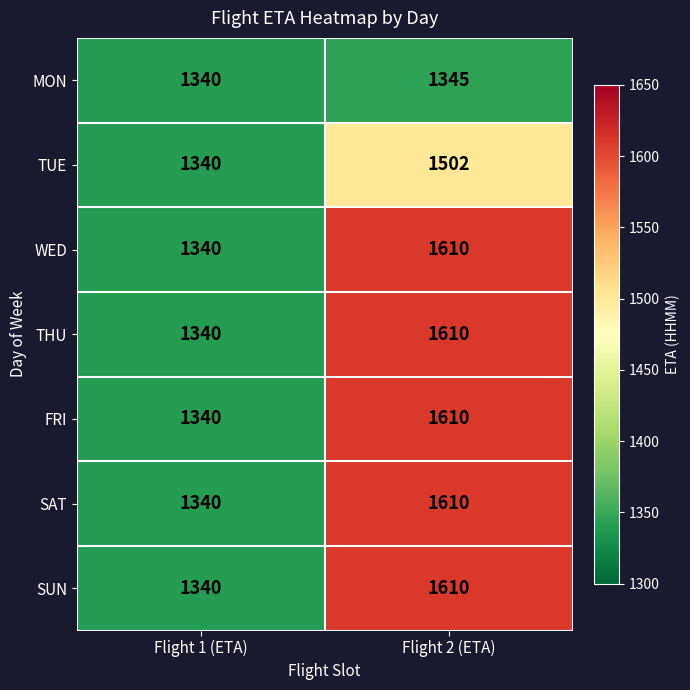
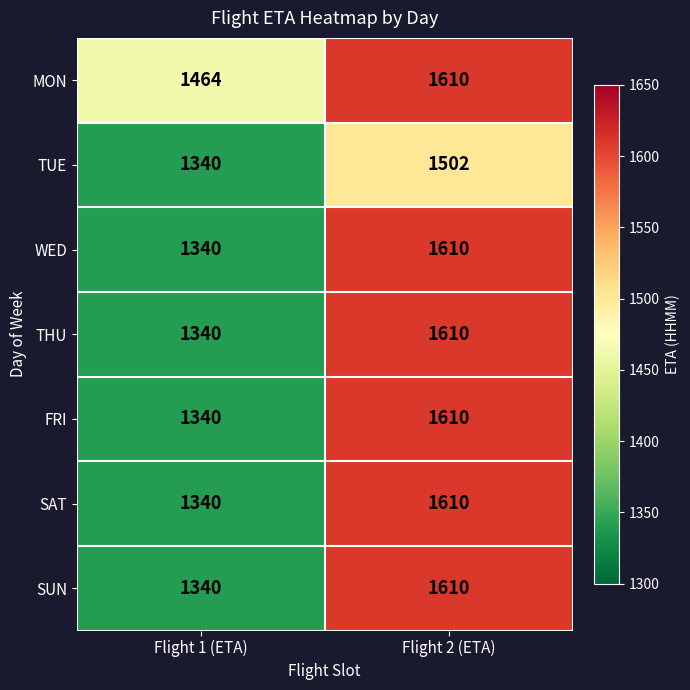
  {
    "MON": {
-     "Flight 1 (ETA)": 1340,
-     "Flight 2 (ETA)": 1345
+     "Flight 1 (ETA)": 1464,
+     "Flight 2 (ETA)": 1610
    },
    "TUE": {
      "Flight 1 (ETA)": 1340,
      "Flight 2 (ETA)": 1502
    },
    "WED": {
      "Flight 1 (ETA)": 1340,
      "Flight 2 (ETA)": 1610
    },
    "THU": {
      "Flight 1 (ETA)": 1340,
      "Flight 2 (ETA)": 1610
    },
    "FRI": {
      "Flight 1 (ETA)": 1340,
      "Flight 2 (ETA)": 1610
    },
    "SAT": {
      "Flight 1 (ETA)": 1340,
      "Flight 2 (ETA)": 1610
    },
    "SUN": {
      "Flight 1 (ETA)": 1340,
      "Flight 2 (ETA)": 1610
    }
  }
